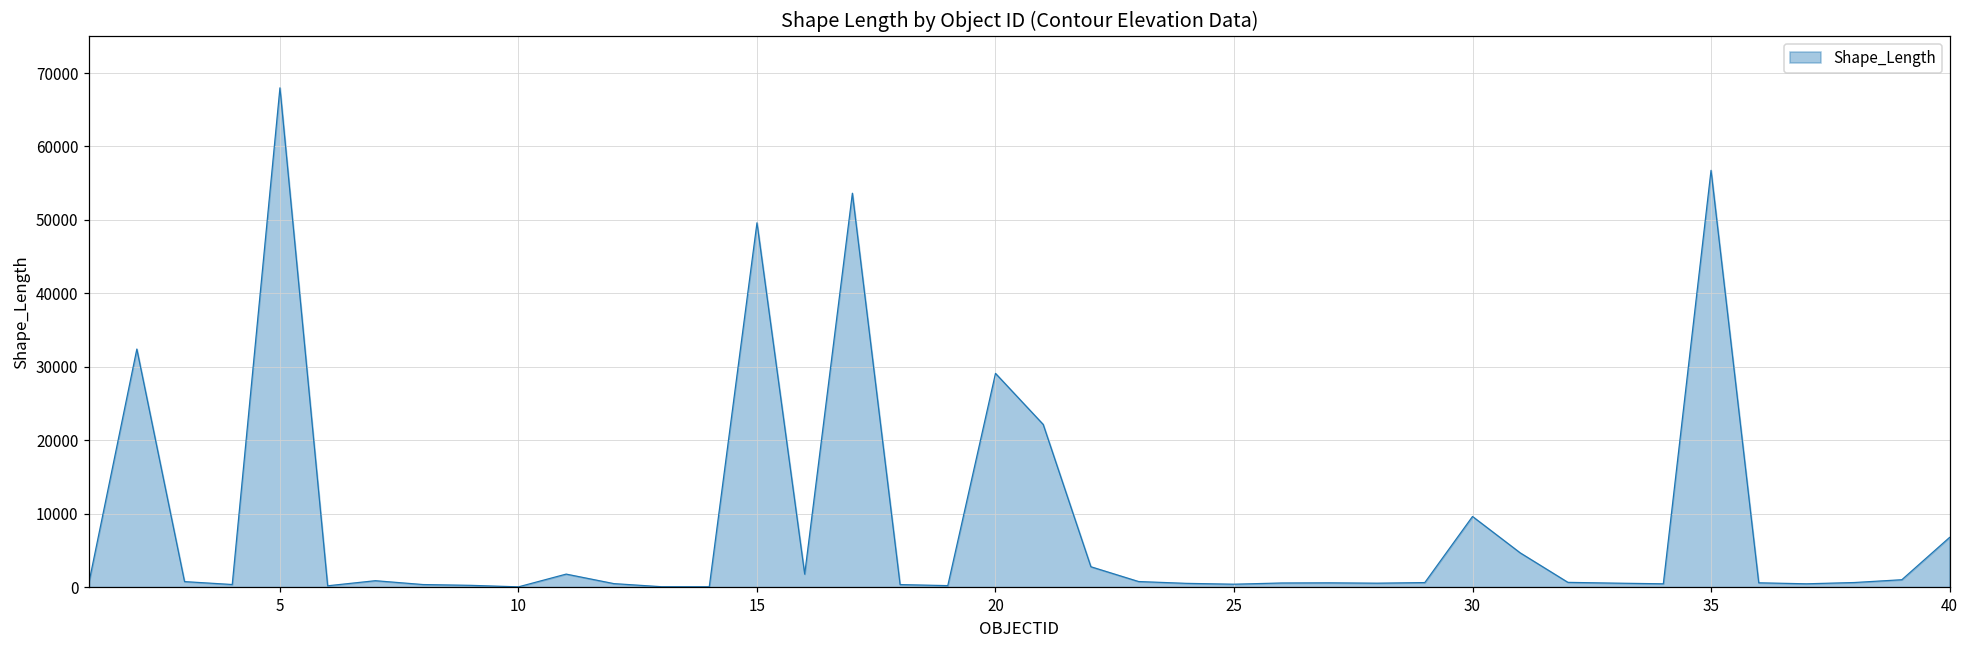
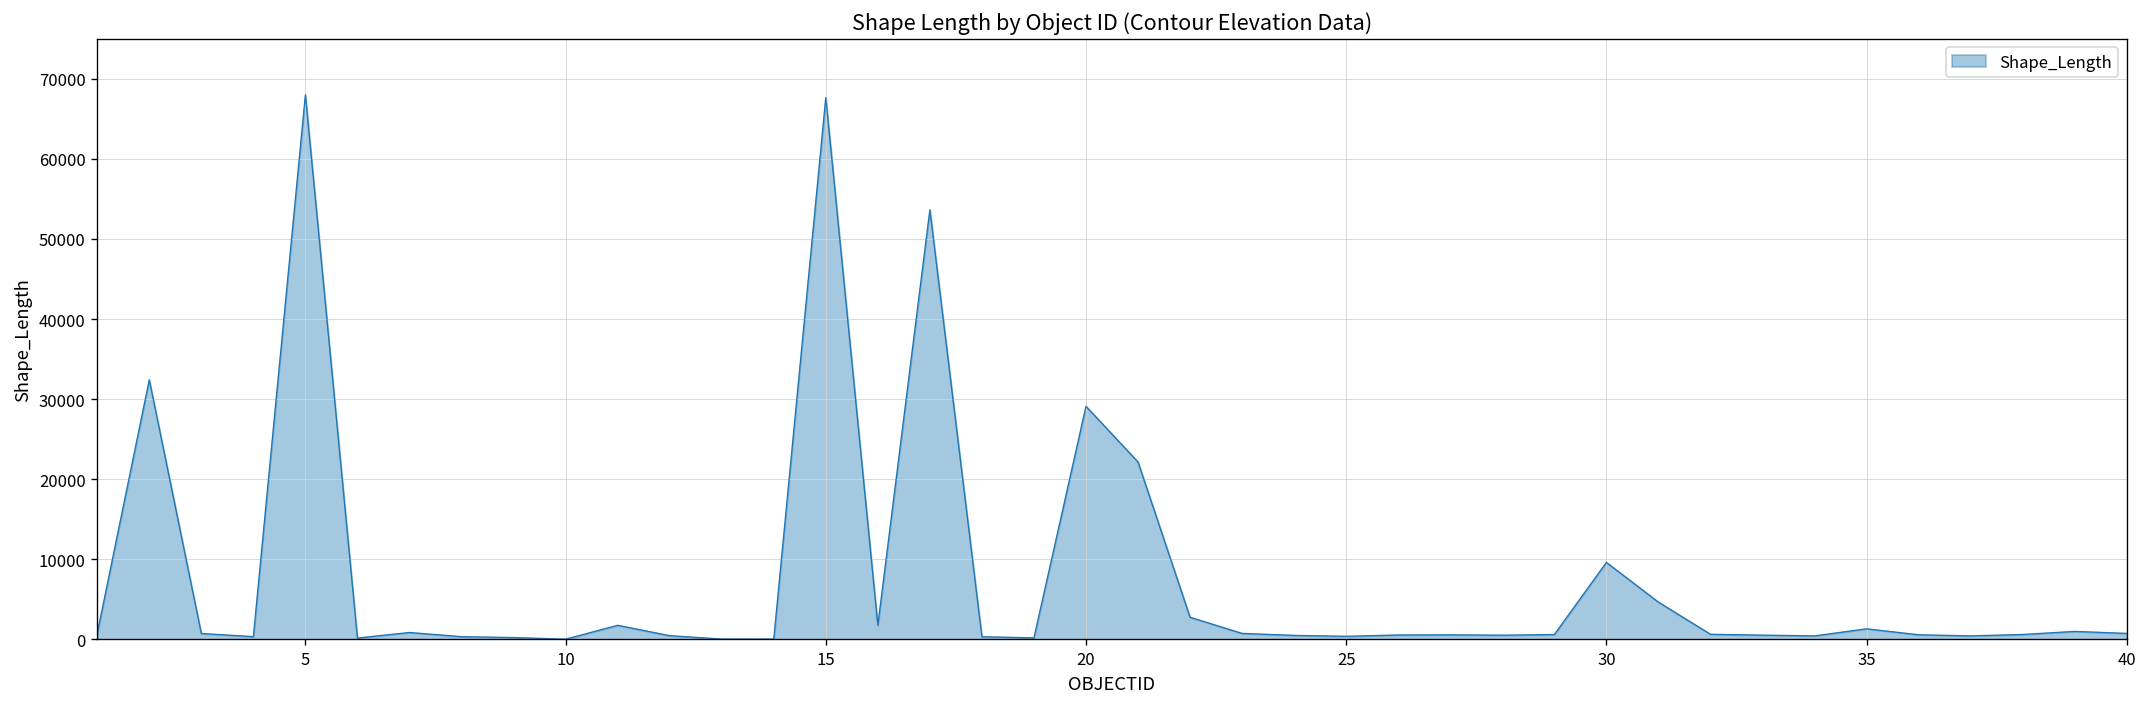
  {
    "5": 68000,
    "10": 0,
-   "15": 50000,
+   "15": 68000,
    "20": 29000,
    "25": 0,
    "30": 10000,
-   "35": 57000,
-   "40": 7000
+   "35": 1000,
+   "40": 1000
  }
